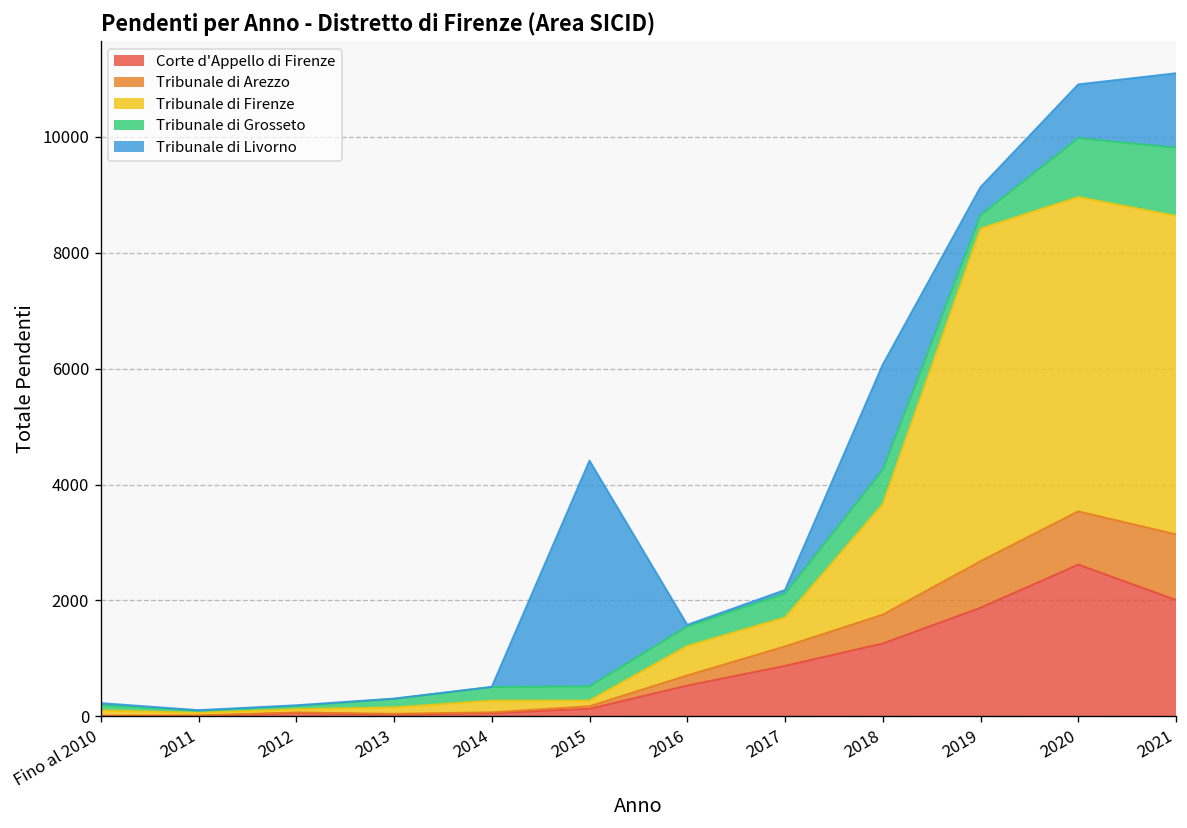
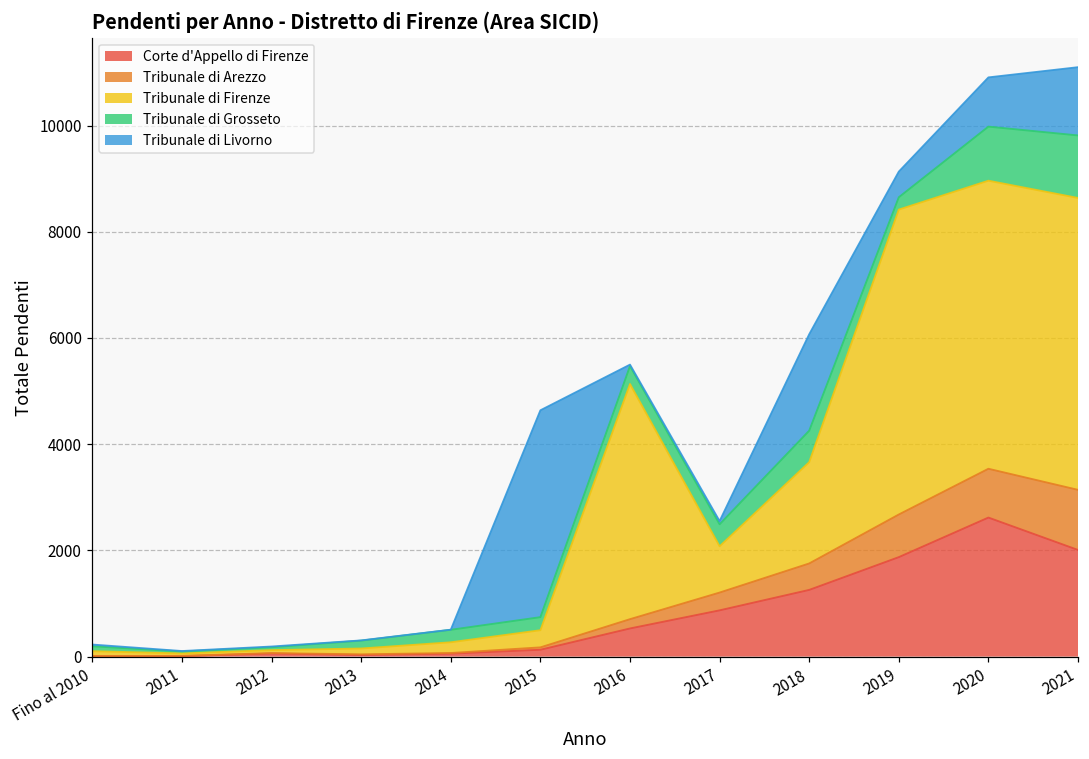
  {
    "Tribunale di Firenze": {
      "Fino al 2010": 100,
      "2012": 100,
      "2013": 100,
      "2014": 200,
-     "2015": 100,
-     "2016": 500,
-     "2017": 500,
+     "2015": 300,
+     "2016": 4400,
+     "2017": 900,
      "2018": 1900,
      "2019": 5700,
      "2020": 5400,
      "2021": 5500
    },
    "Tribunale di Grosseto": {
      "2015": 200,
      "2017": 400,
      "2018": 600,
      "2019": 200,
      "2020": 1000,
      "2021": 1200
    },
    "Tribunale di Livorno": {
      "2015": 3900,
      "2017": 100,
      "2018": 1800,
      "2019": 500,
      "2020": 900,
      "2021": 1300
    }
  }
